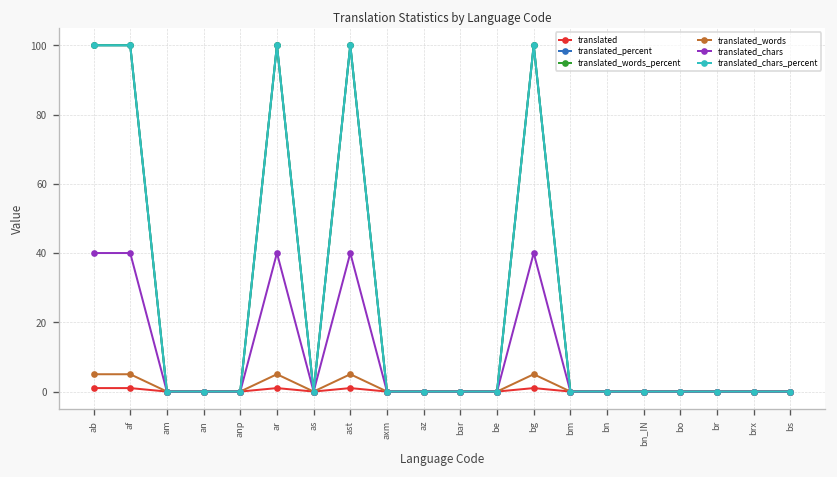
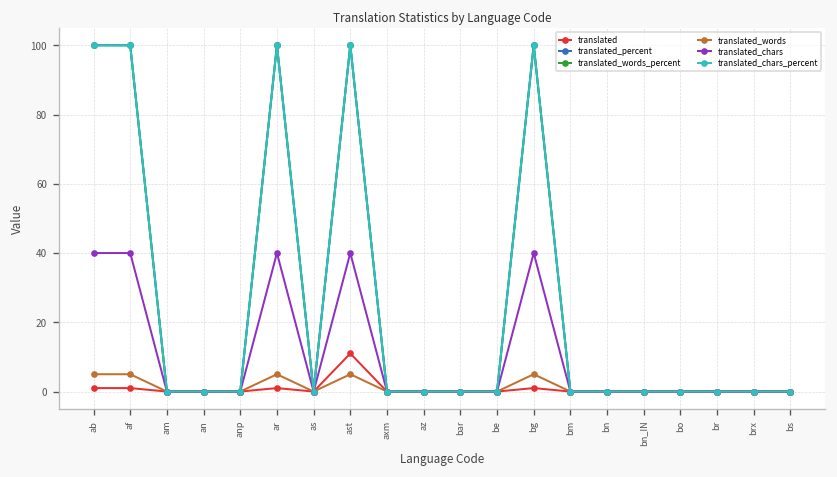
  {
    "translated": {
      "ab": 1,
      "af": 1,
      "ar": 1,
-     "ast": 1,
+     "ast": 11,
      "bg": 1
    },
    "translated_chars_percent": {
      "ab": 100,
      "af": 100,
      "ar": 100,
      "ast": 100,
      "bg": 100
    },
    "translated_words": {
      "ab": 5,
      "af": 5,
      "ar": 5,
      "ast": 5,
      "bg": 5
    },
    "translated_chars": {
      "ab": 40,
      "af": 40,
      "ar": 40,
      "ast": 40,
      "bg": 40
    }
  }
